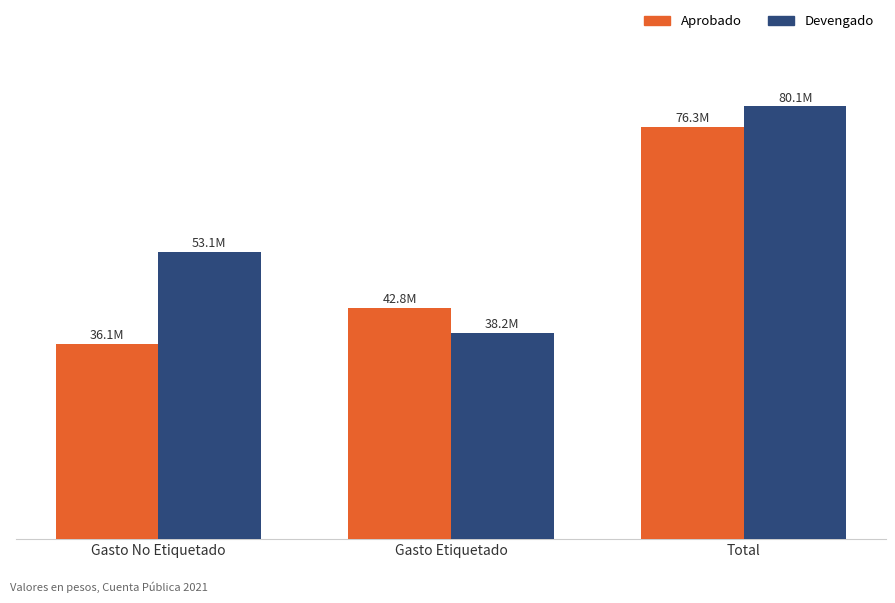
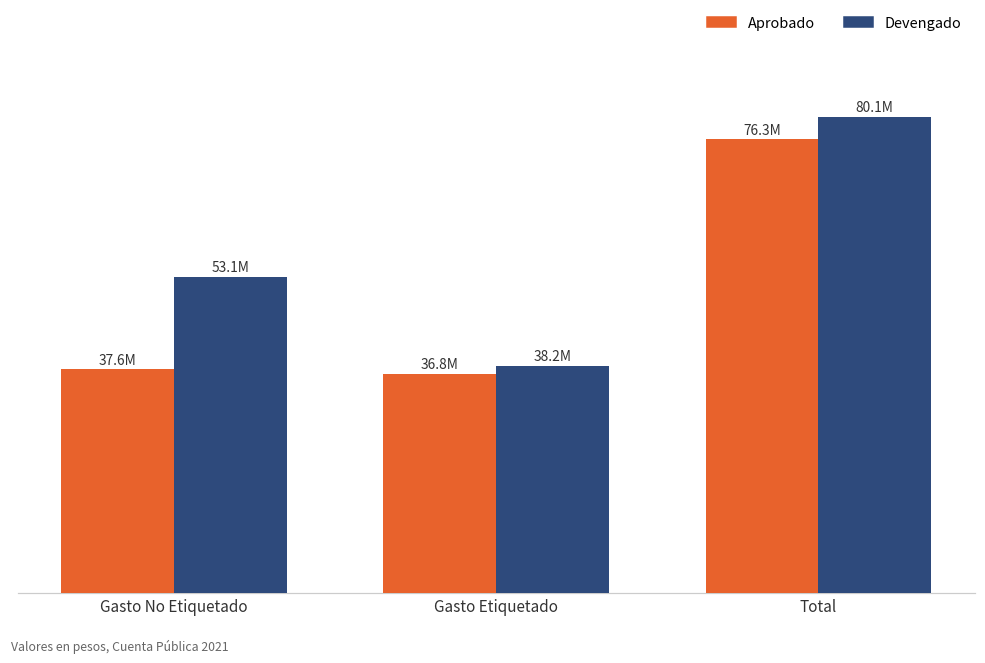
  {
    "Aprobado": {
-     "Gasto No Etiquetado": "36.1M",
-     "Gasto Etiquetado": "42.8M",
+     "Gasto No Etiquetado": "37.6M",
+     "Gasto Etiquetado": "36.8M",
      "Total": "76.3M"
    },
    "Devengado": {
      "Gasto No Etiquetado": "53.1M",
      "Gasto Etiquetado": "38.2M",
      "Total": "80.1M"
    }
  }
